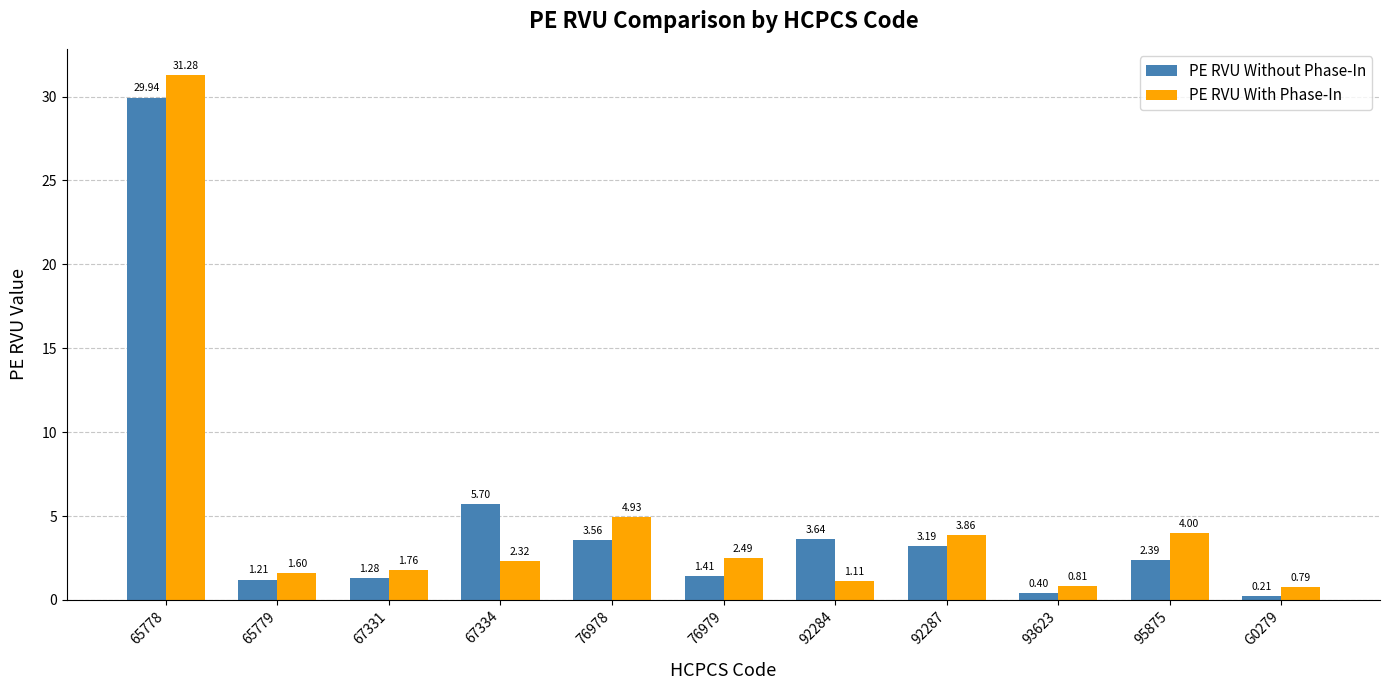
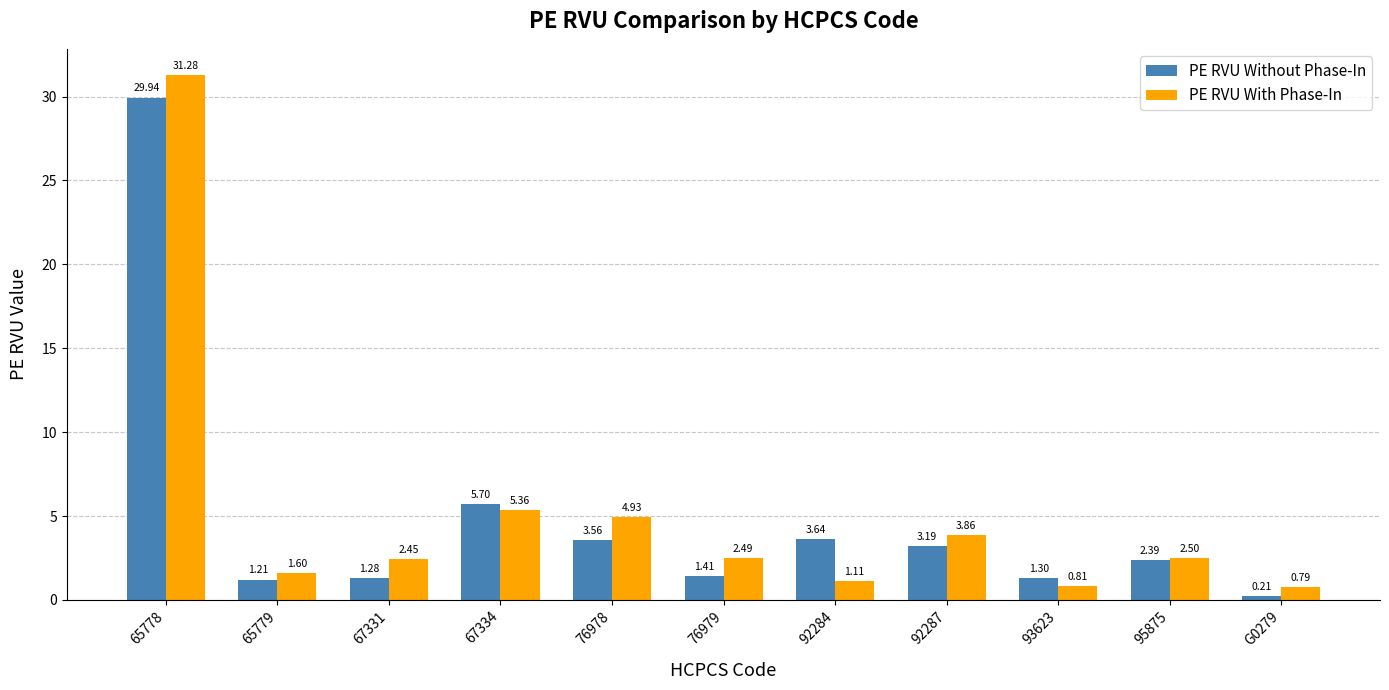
  {
    "PE RVU Without Phase-In": {
      "65778": 29.94,
      "65779": 1.21,
      "67331": 1.28,
      "67334": 5.70,
      "76978": 3.56,
      "76979": 1.41,
      "92284": 3.64,
      "92287": 3.19,
-     "93623": 0.40,
+     "93623": 1.30,
      "95875": 2.39,
      "G0279": 0.21
    },
    "PE RVU With Phase-In": {
      "65778": 31.28,
      "65779": 1.60,
-     "67331": 1.76,
-     "67334": 2.32,
+     "67331": 2.45,
+     "67334": 5.36,
      "76978": 4.93,
      "76979": 2.49,
      "92284": 1.11,
      "92287": 3.86,
      "93623": 0.81,
-     "95875": 4.00,
+     "95875": 2.50,
      "G0279": 0.79
    }
  }
